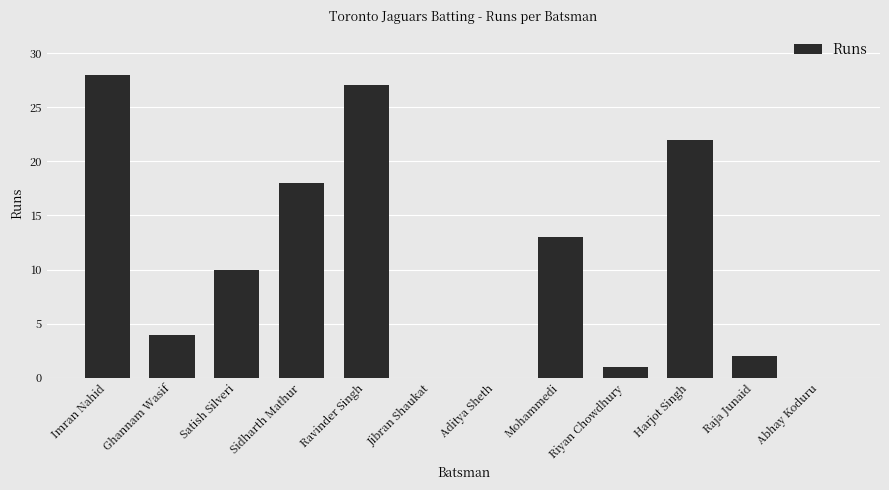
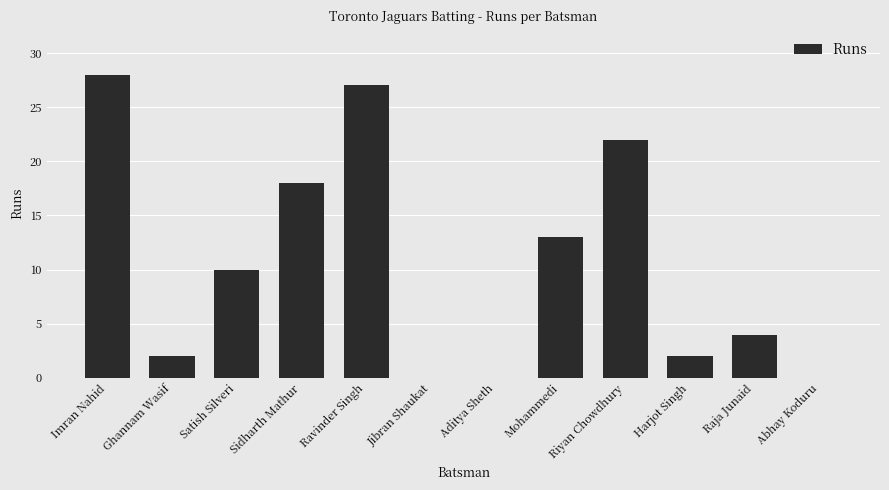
  {
    "Imran Nahid": 28,
-   "Ghannam Wasif": 4,
+   "Ghannam Wasif": 2,
    "Satish Silveri": 10,
    "Sidharth Mathur": 18,
    "Ravinder Singh": 27,
    "Jibran Shaukat": 0,
    "Aditya Sheth": 0,
    "Mohammedi": 13,
-   "Riyan Chowdhury": 1,
-   "Harjot Singh": 22,
-   "Raja Junaid": 2,
+   "Riyan Chowdhury": 22,
+   "Harjot Singh": 2,
+   "Raja Junaid": 4,
    "Abhay Koduru": 0
  }
